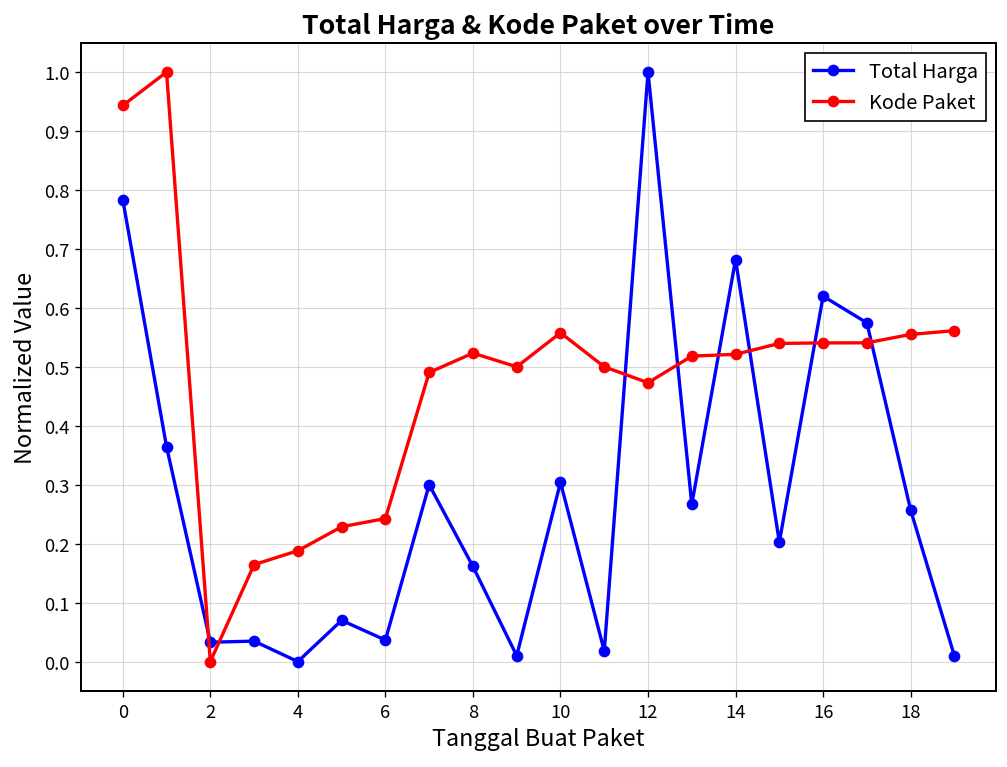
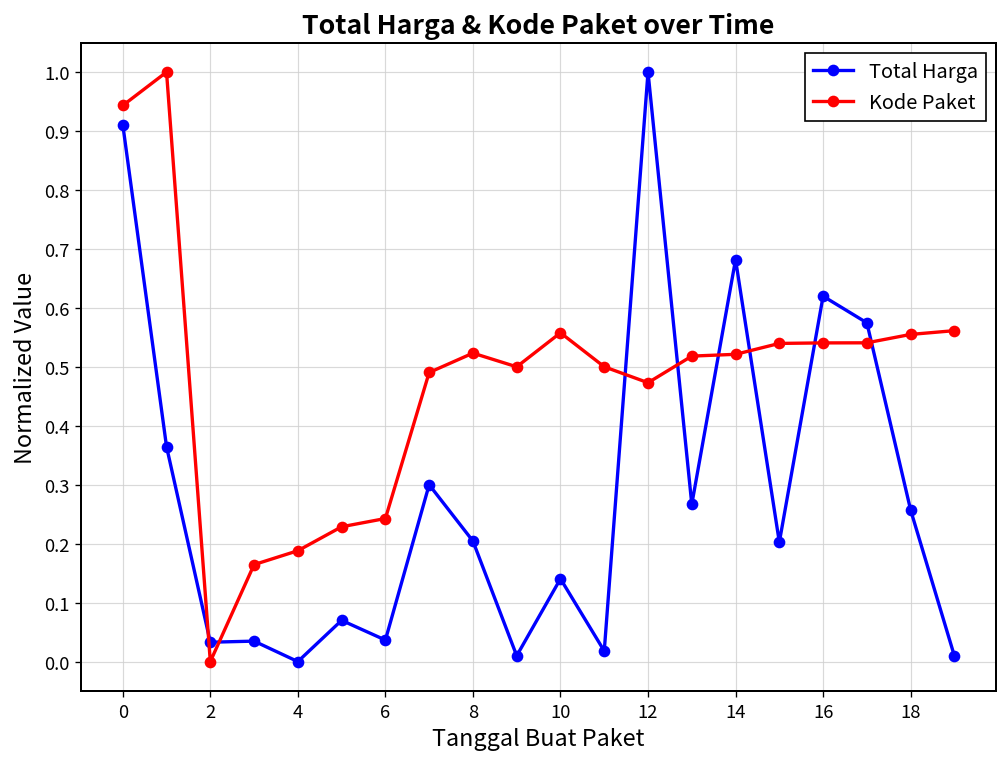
  {
    "Total Harga": {
-     "0": 0.78,
+     "0": 0.91,
      "2": 0.03,
      "4": 0.00,
      "6": 0.04,
-     "8": 0.16,
-     "10": 0.30,
+     "8": 0.20,
+     "10": 0.14,
      "12": 1.00,
      "14": 0.68,
      "16": 0.62,
      "18": 0.26
    },
    "Kode Paket": {
      "0": 0.94,
      "2": 0.00,
      "4": 0.19,
      "6": 0.24,
      "8": 0.52,
      "10": 0.56,
      "12": 0.47,
      "14": 0.52,
      "16": 0.54,
      "18": 0.55
    }
  }
